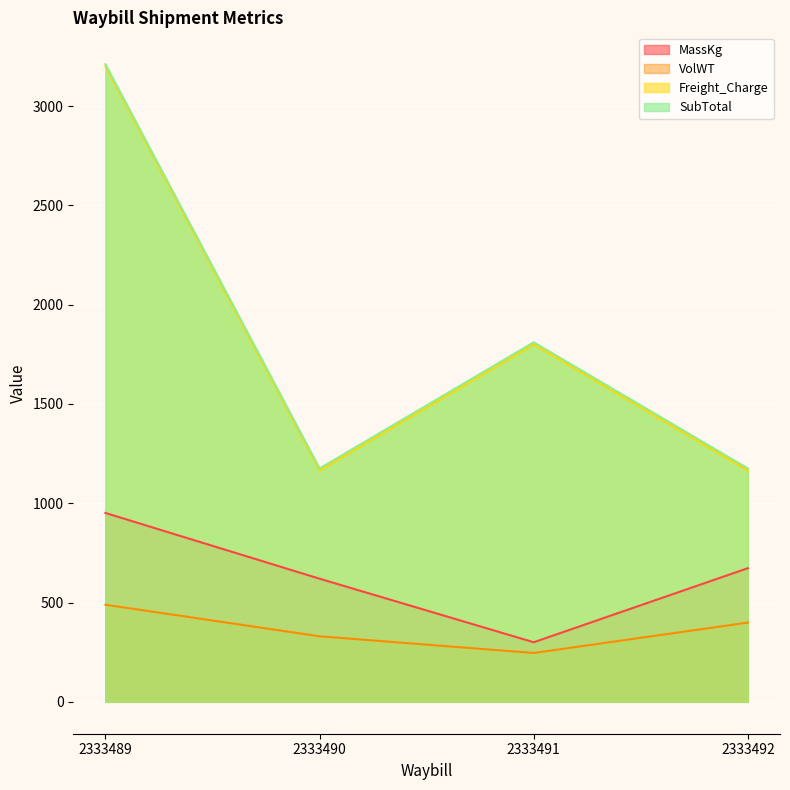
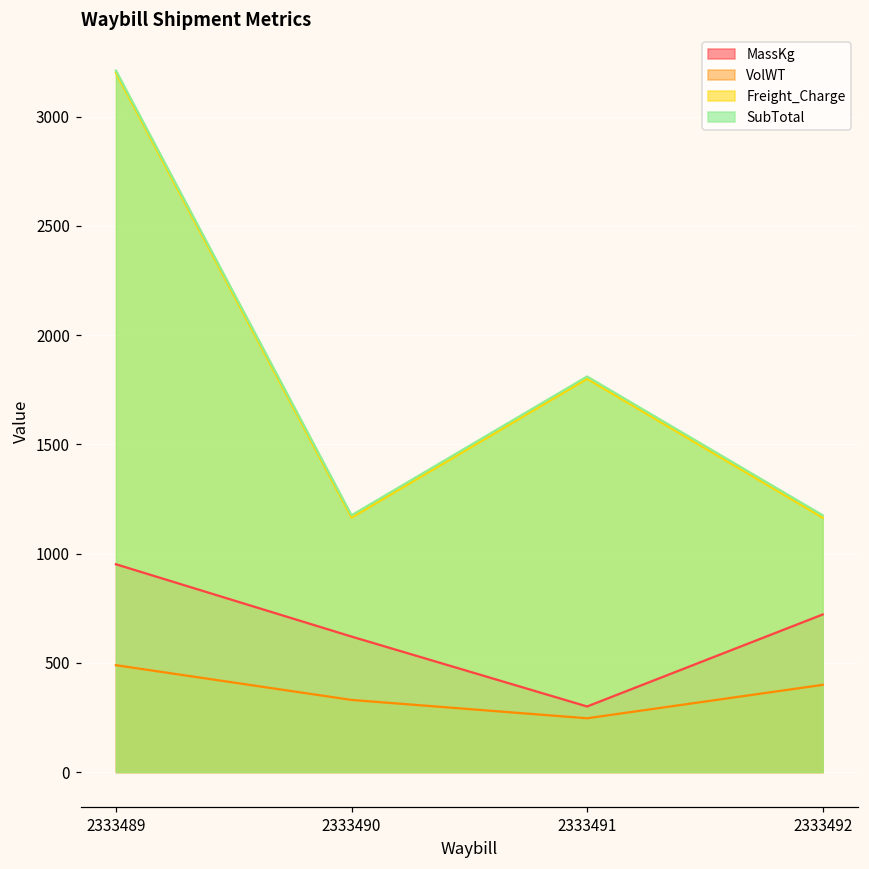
  {
    "MassKg": {
      "2333489": 950,
      "2333490": 620,
      "2333491": 300,
-     "2333492": 670
+     "2333492": 720
    }
  }
